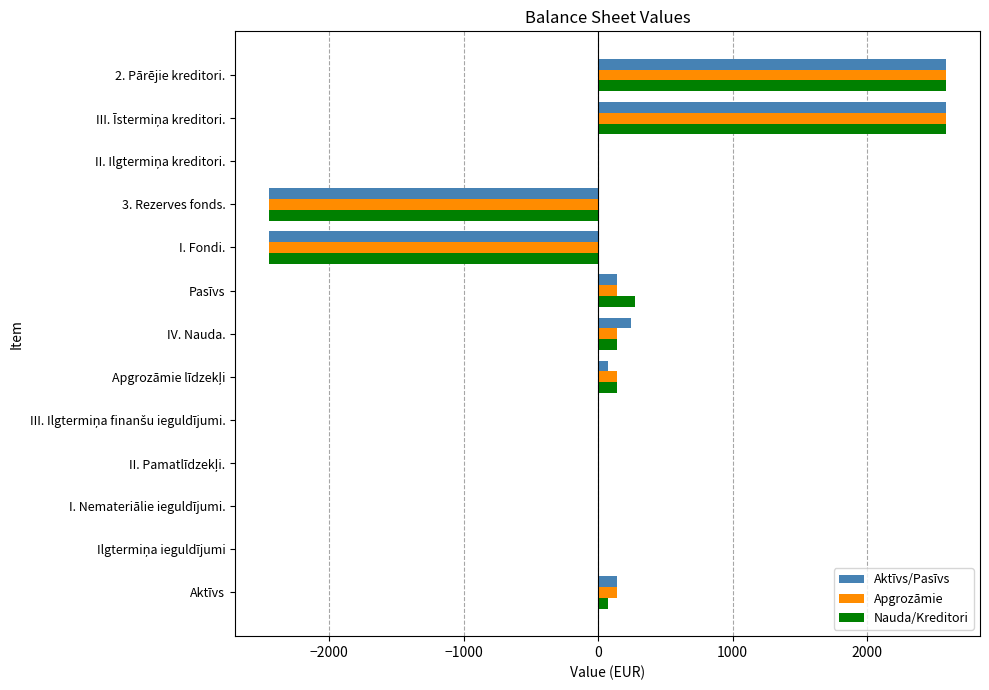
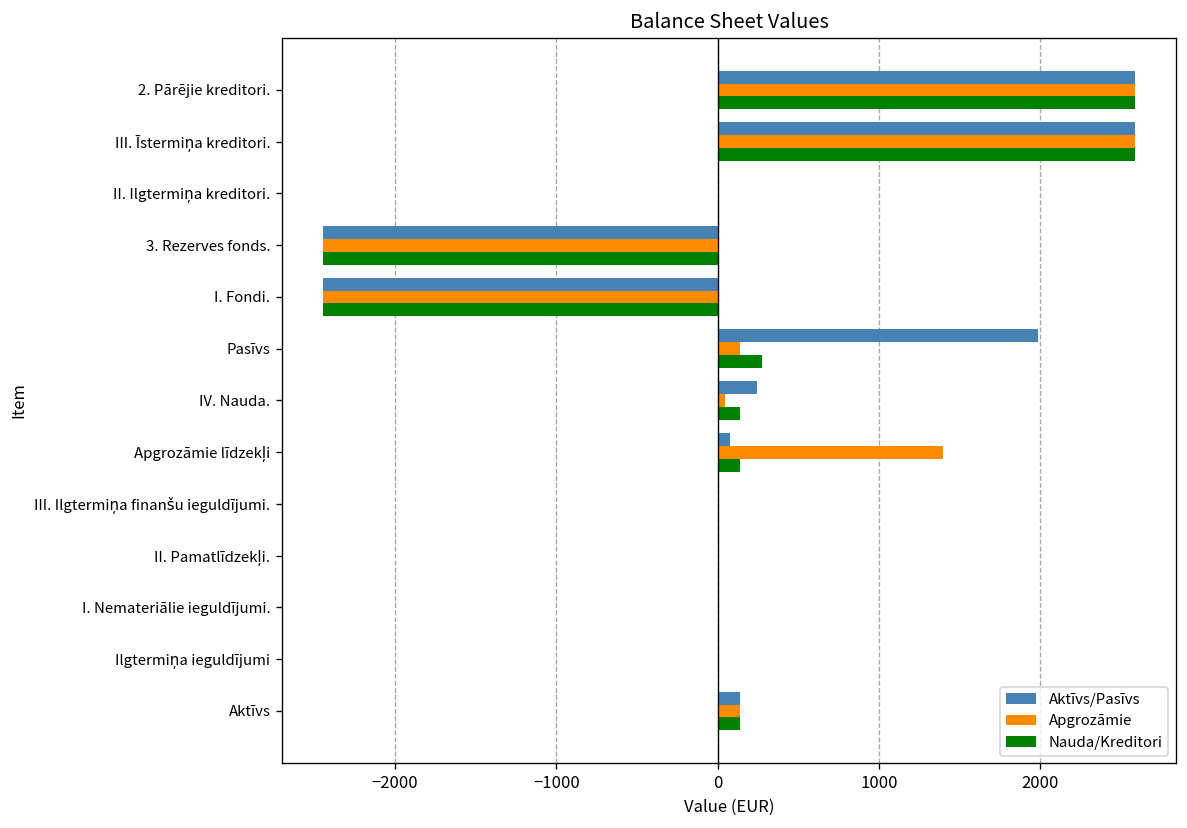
  {
    "Aktīvs/Pasīvs": {
      "2. Pārējie kreditori.": 2590,
      "III. Īstermiņa kreditori.": 2590,
      "II. Ilgtermiņa kreditori.": 0,
      "3. Rezerves fonds.": -2450,
      "I. Fondi.": -2450,
-     "Pasīvs": 140,
+     "Pasīvs": 1990,
      "IV. Nauda.": 240,
      "Apgrozāmie līdzekļi": 70,
      "III. Ilgtermiņa finanšu ieguldījumi.": 0,
      "II. Pamatlīdzekļi.": 0,
      "I. Nemateriālie ieguldījumi.": 0,
      "Ilgtermiņa ieguldījumi": 0,
      "Aktīvs": 140
    },
    "Apgrozāmie": {
      "2. Pārējie kreditori.": 2590,
      "III. Īstermiņa kreditori.": 2590,
      "II. Ilgtermiņa kreditori.": 0,
      "3. Rezerves fonds.": -2450,
      "I. Fondi.": -2450,
      "Pasīvs": 140,
-     "IV. Nauda.": 140,
-     "Apgrozāmie līdzekļi": 140,
+     "IV. Nauda.": 50,
+     "Apgrozāmie līdzekļi": 1400,
      "III. Ilgtermiņa finanšu ieguldījumi.": 0,
      "II. Pamatlīdzekļi.": 0,
      "I. Nemateriālie ieguldījumi.": 0,
      "Ilgtermiņa ieguldījumi": 0,
      "Aktīvs": 140
    },
    "Nauda/Kreditori": {
      "2. Pārējie kreditori.": 2590,
      "III. Īstermiņa kreditori.": 2590,
      "II. Ilgtermiņa kreditori.": 0,
      "3. Rezerves fonds.": -2450,
      "I. Fondi.": -2450,
      "Pasīvs": 280,
      "IV. Nauda.": 140,
      "Apgrozāmie līdzekļi": 140,
      "III. Ilgtermiņa finanšu ieguldījumi.": 0,
      "II. Pamatlīdzekļi.": 0,
      "I. Nemateriālie ieguldījumi.": 0,
      "Ilgtermiņa ieguldījumi": 0,
-     "Aktīvs": 80
+     "Aktīvs": 140
    }
  }
